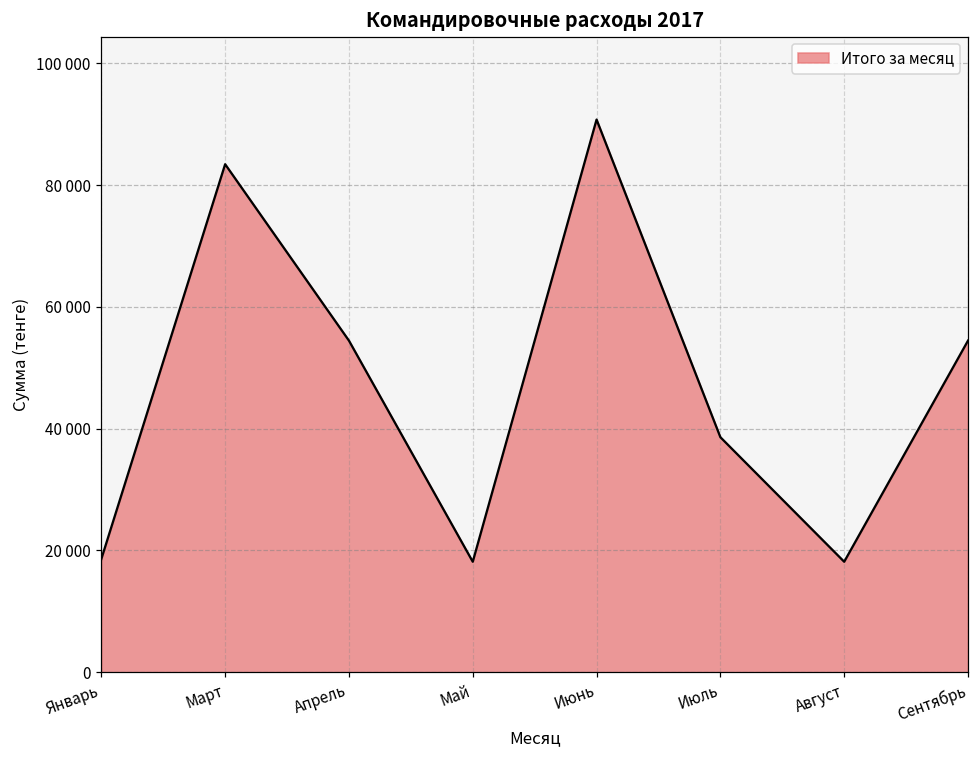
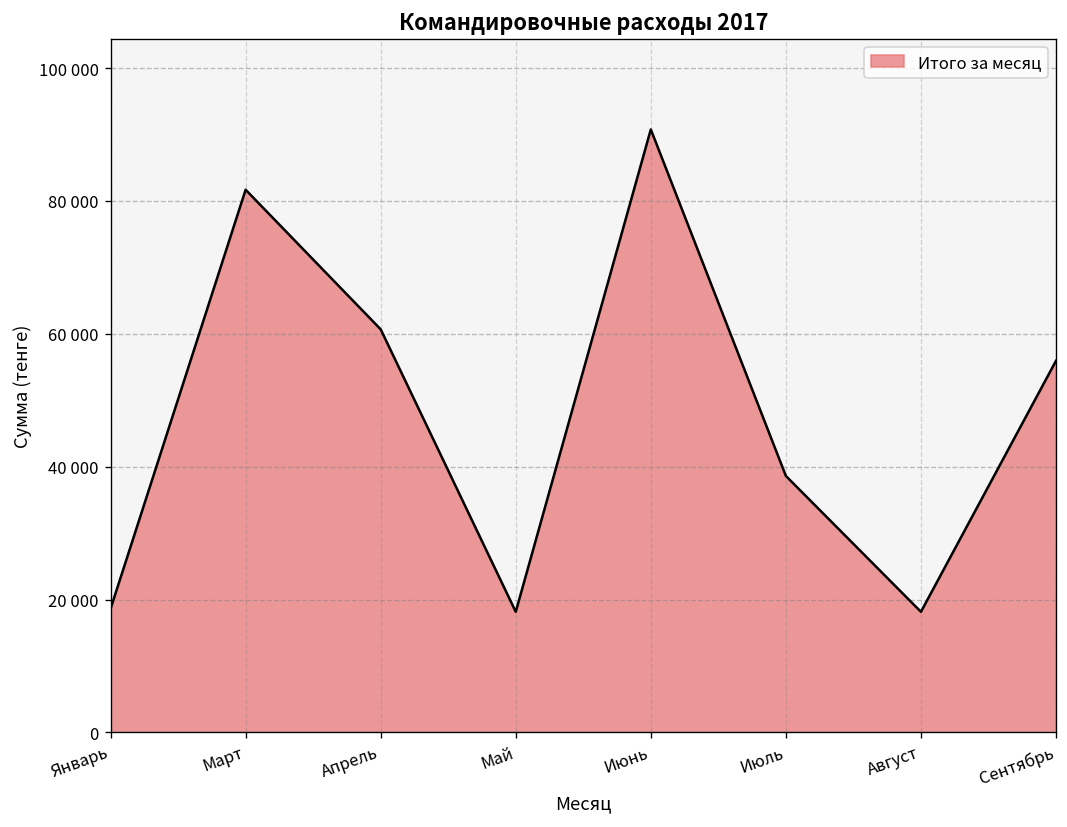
  {
    "Январь": 19000,
-   "Март": 83000,
-   "Апрель": 54000,
+   "Март": 82000,
+   "Апрель": 61000,
    "Май": 18000,
    "Июнь": 91000,
    "Июль": 39000,
    "Август": 18000,
-   "Сентябрь": 54000
+   "Сентябрь": 56000
  }
